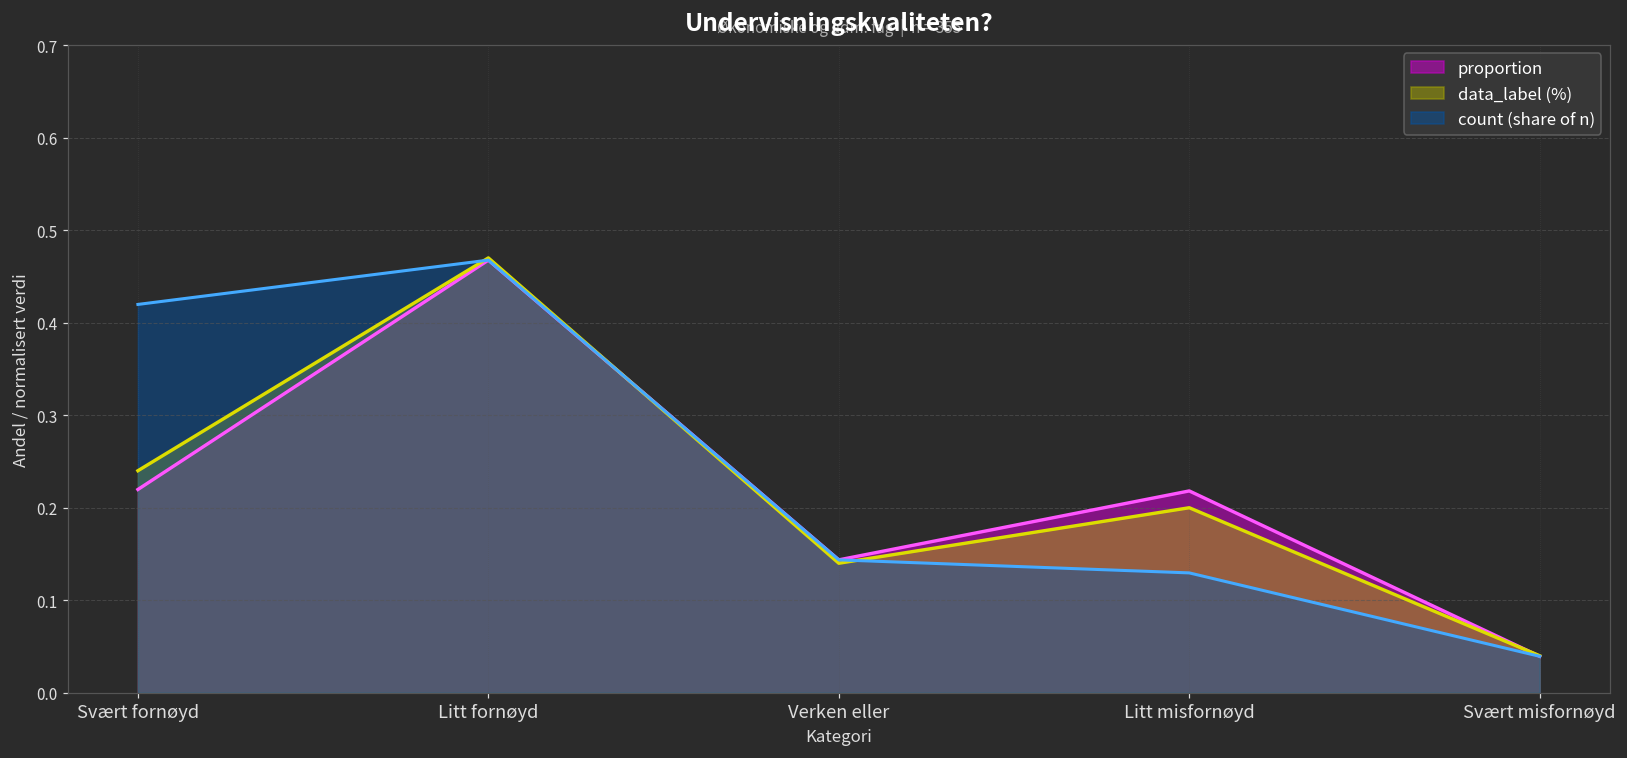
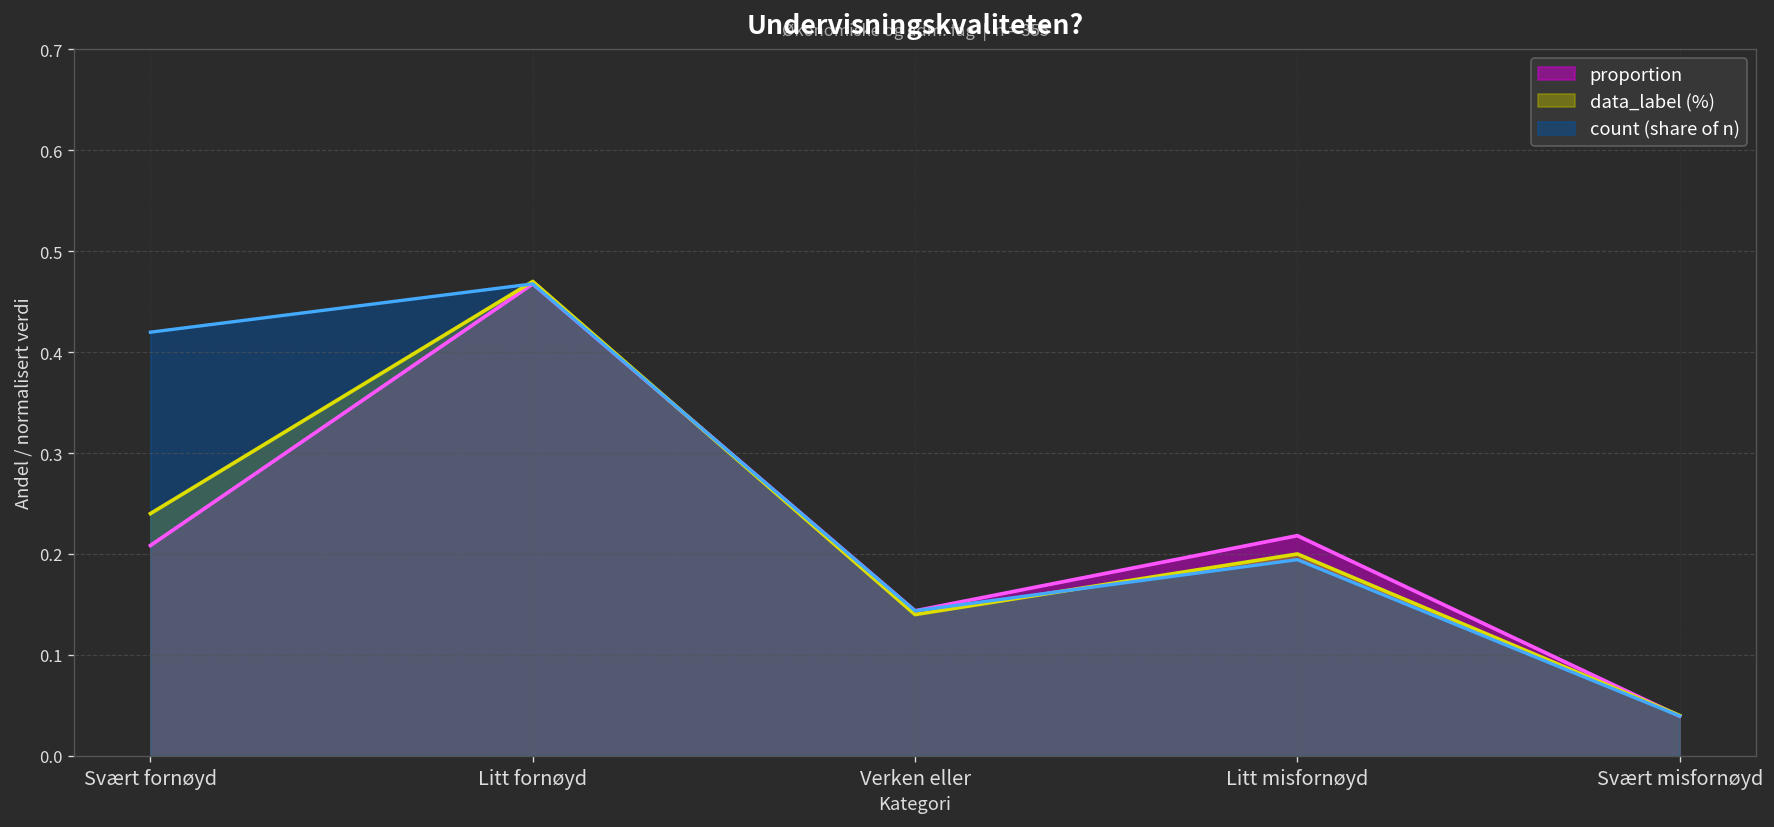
  {
    "proportion": {
-     "Svært fornøyd": 0.22,
+     "Svært fornøyd": 0.21,
      "Litt misfornøyd": 0.22
    },
    "data_label (%)": {
      "Svært fornøyd": 0.24,
      "Verken eller": 0.14,
      "Litt misfornøyd": 0.20
    },
    "count (share of n)": {
      "Svært fornøyd": 0.42,
-     "Litt misfornøyd": 0.13
+     "Litt misfornøyd": 0.19
    }
  }
